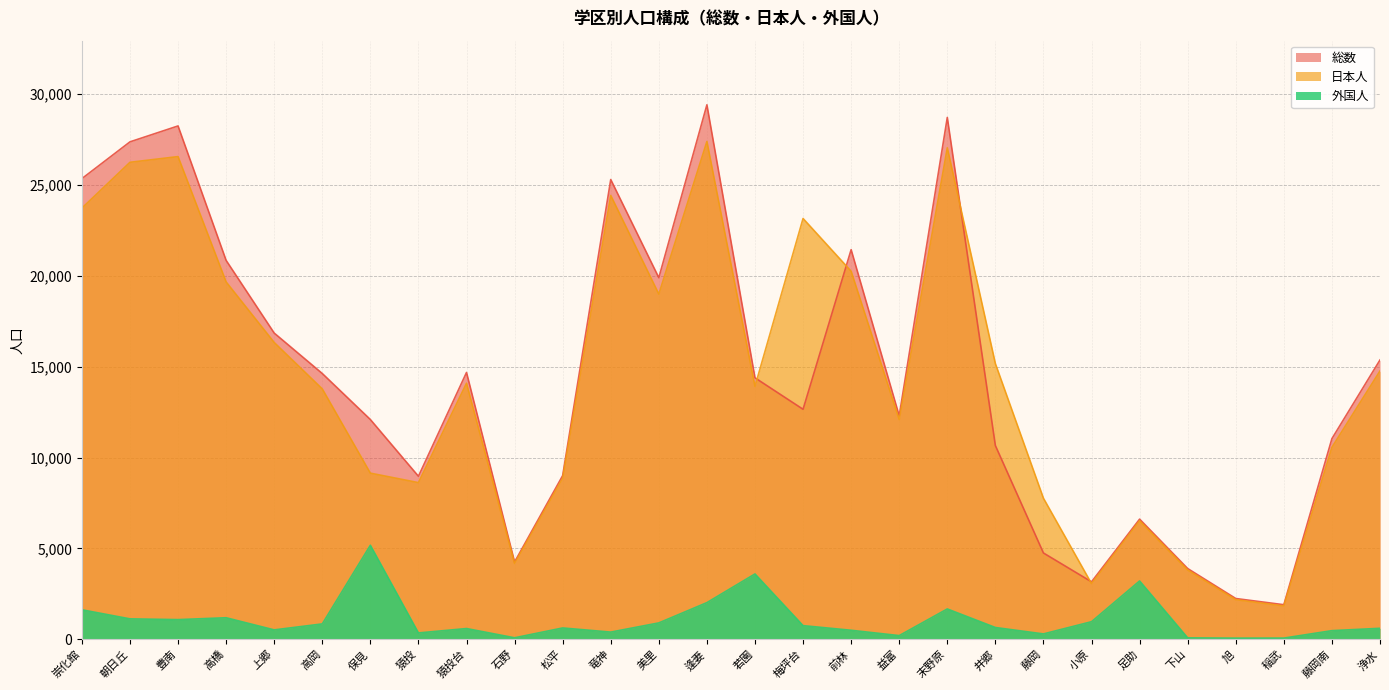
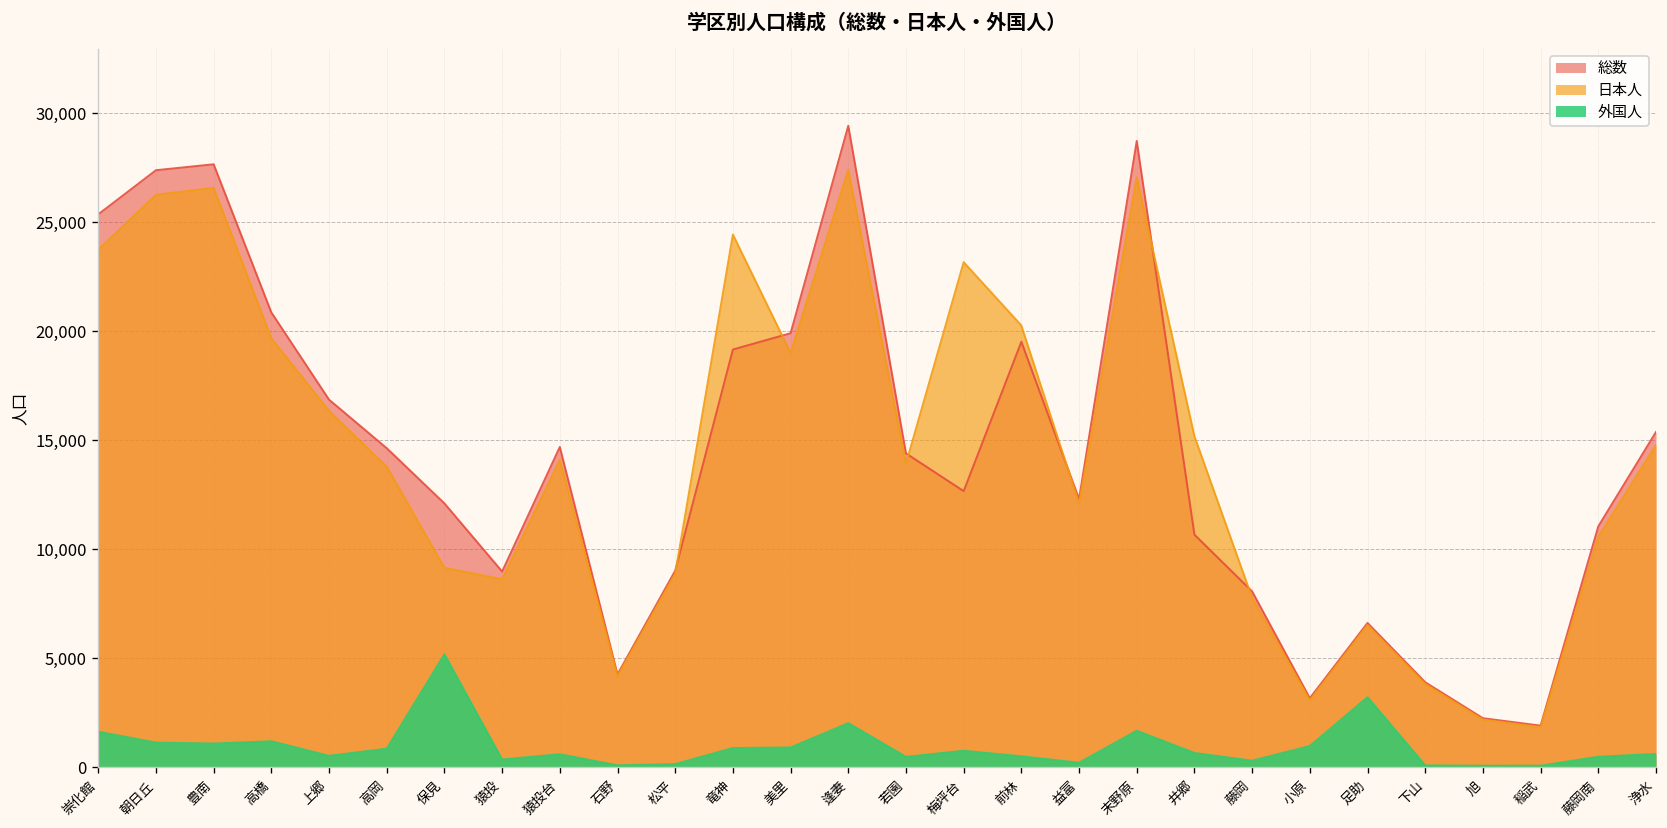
  {
    "総数": {
      "崇化館": "25,400",
      "朝日丘": "27,400",
-     "豊南": "28,300",
+     "豊南": "27,600",
      "高橋": "20,900",
      "上郷": "16,900",
      "高岡": "14,600",
      "保見": "12,100",
      "猿投": "9,000",
      "猿投台": "14,700",
-     "竜神": "25,300",
+     "竜神": "19,200",
      "美里": "19,900",
      "逢妻": "29,400",
      "若園": "14,400",
      "梅坪台": "12,700",
-     "前林": "21,400",
+     "前林": "19,500",
      "益富": "12,300",
      "末野原": "28,700",
      "井郷": "10,700",
-     "藤岡": "4,800",
+     "藤岡": "8,100",
      "藤岡南": "11,000",
      "浄水": "15,400"
    },
    "日本人": {
      "崇化館": "23,700",
      "朝日丘": "26,300",
      "豊南": "26,600",
      "高橋": "19,700",
      "上郷": "16,300",
      "高岡": "13,800",
      "保見": "9,100",
      "猿投": "8,600",
      "猿投台": "14,100",
      "竜神": "24,400",
      "美里": "19,000",
      "逢妻": "27,400",
      "若園": "13,900",
      "梅坪台": "23,200",
      "前林": "20,300",
      "益富": "12,100",
      "末野原": "27,000",
      "井郷": "15,200",
      "藤岡": "7,800",
      "藤岡南": "10,600",
      "浄水": "14,800"
    },
    "外国人": {
      "崇化館": "1,600",
      "朝日丘": "1,100",
      "豊南": "1,100",
      "高橋": "1,200",
      "上郷": "500",
      "高岡": "800",
      "保見": "5,200",
      "猿投": "400",
      "猿投台": "600",
      "石野": "100",
-     "松平": "600",
-     "竜神": "400",
+     "松平": "100",
+     "竜神": "900",
      "美里": "900",
      "逢妻": "2,000",
-     "若園": "3,600",
+     "若園": "500",
      "梅坪台": "800",
      "前林": "500",
      "益富": "200",
      "末野原": "1,700",
      "井郷": "600",
      "藤岡": "300",
      "小原": "1,000",
      "足助": "3,200",
      "下山": "100",
      "旭": "100",
      "稲武": "100",
      "藤岡南": "500",
      "浄水": "600"
    }
  }
